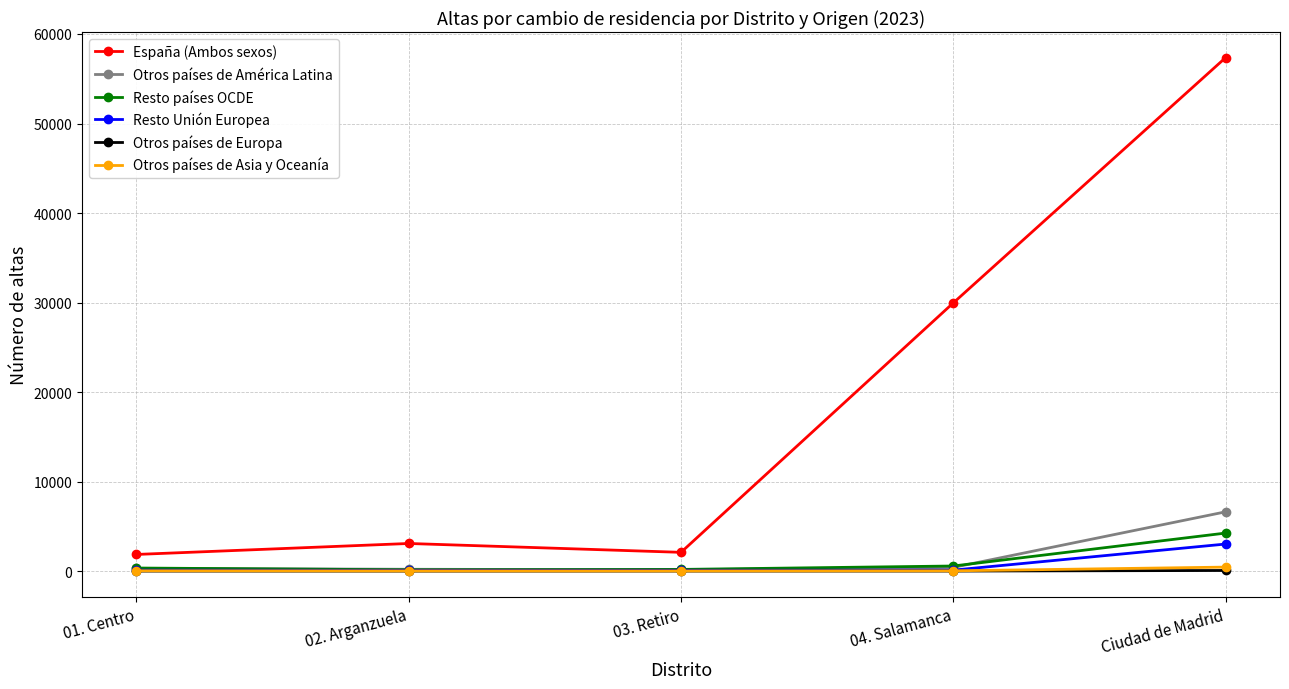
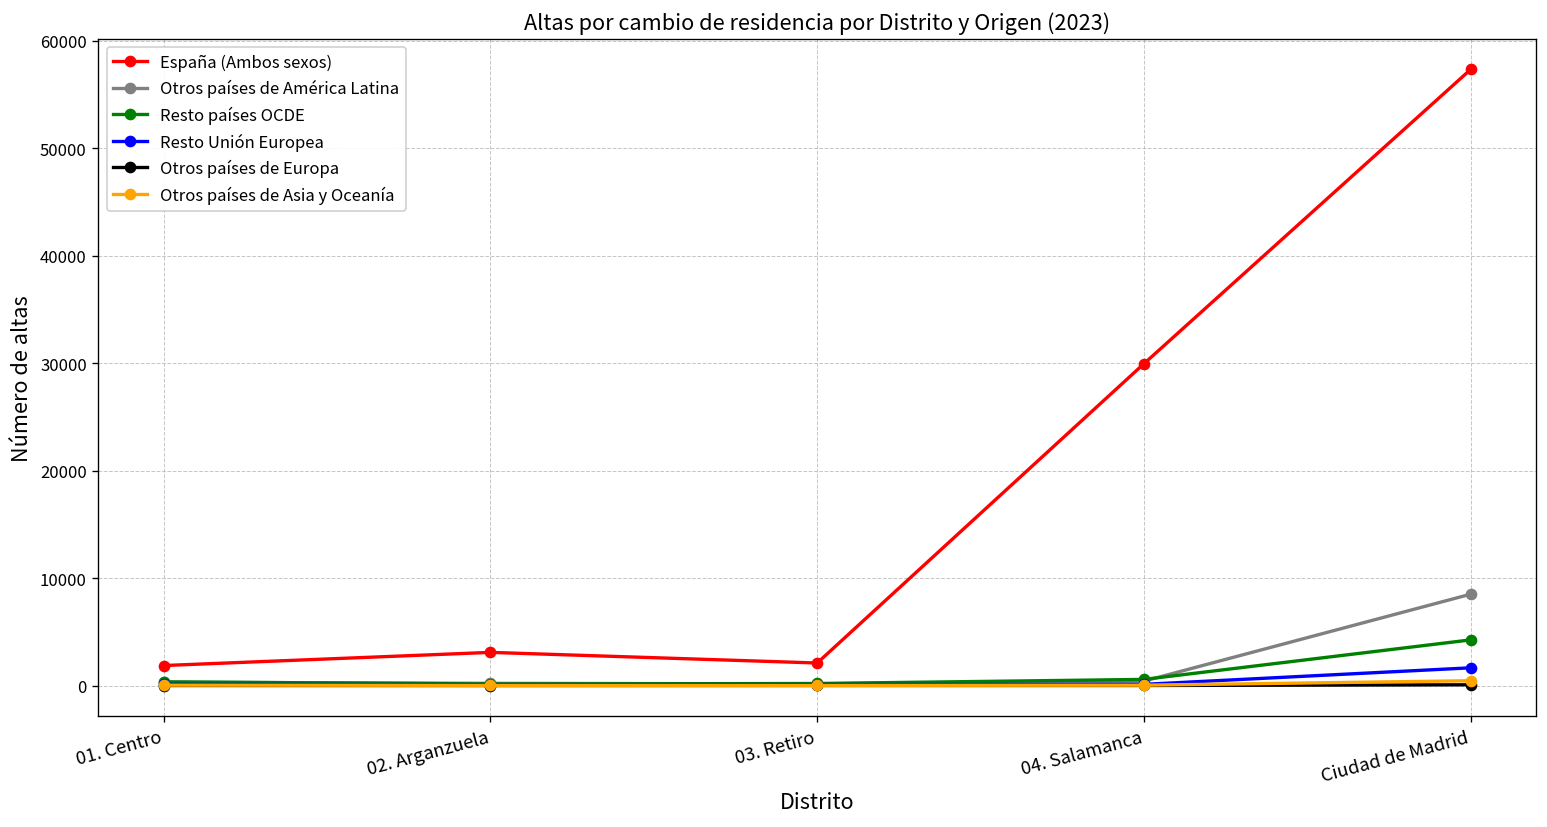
  {
    "España (Ambos sexos)": {
      "01. Centro": 2000,
      "02. Arganzuela": 3000,
      "03. Retiro": 2000,
      "04. Salamanca": 30000,
      "Ciudad de Madrid": 57000
    },
    "Otros países de América Latina": {
-     "Ciudad de Madrid": 7000
+     "Ciudad de Madrid": 9000
    },
    "Resto países OCDE": {
      "Ciudad de Madrid": 4000
    },
    "Resto Unión Europea": {
-     "Ciudad de Madrid": 3000
+     "Ciudad de Madrid": 2000
    },
    "Otros países de Europa": {
      "Ciudad de Madrid": 0
    },
    "Otros países de Asia y Oceanía": {
      "Ciudad de Madrid": 0
    }
  }
